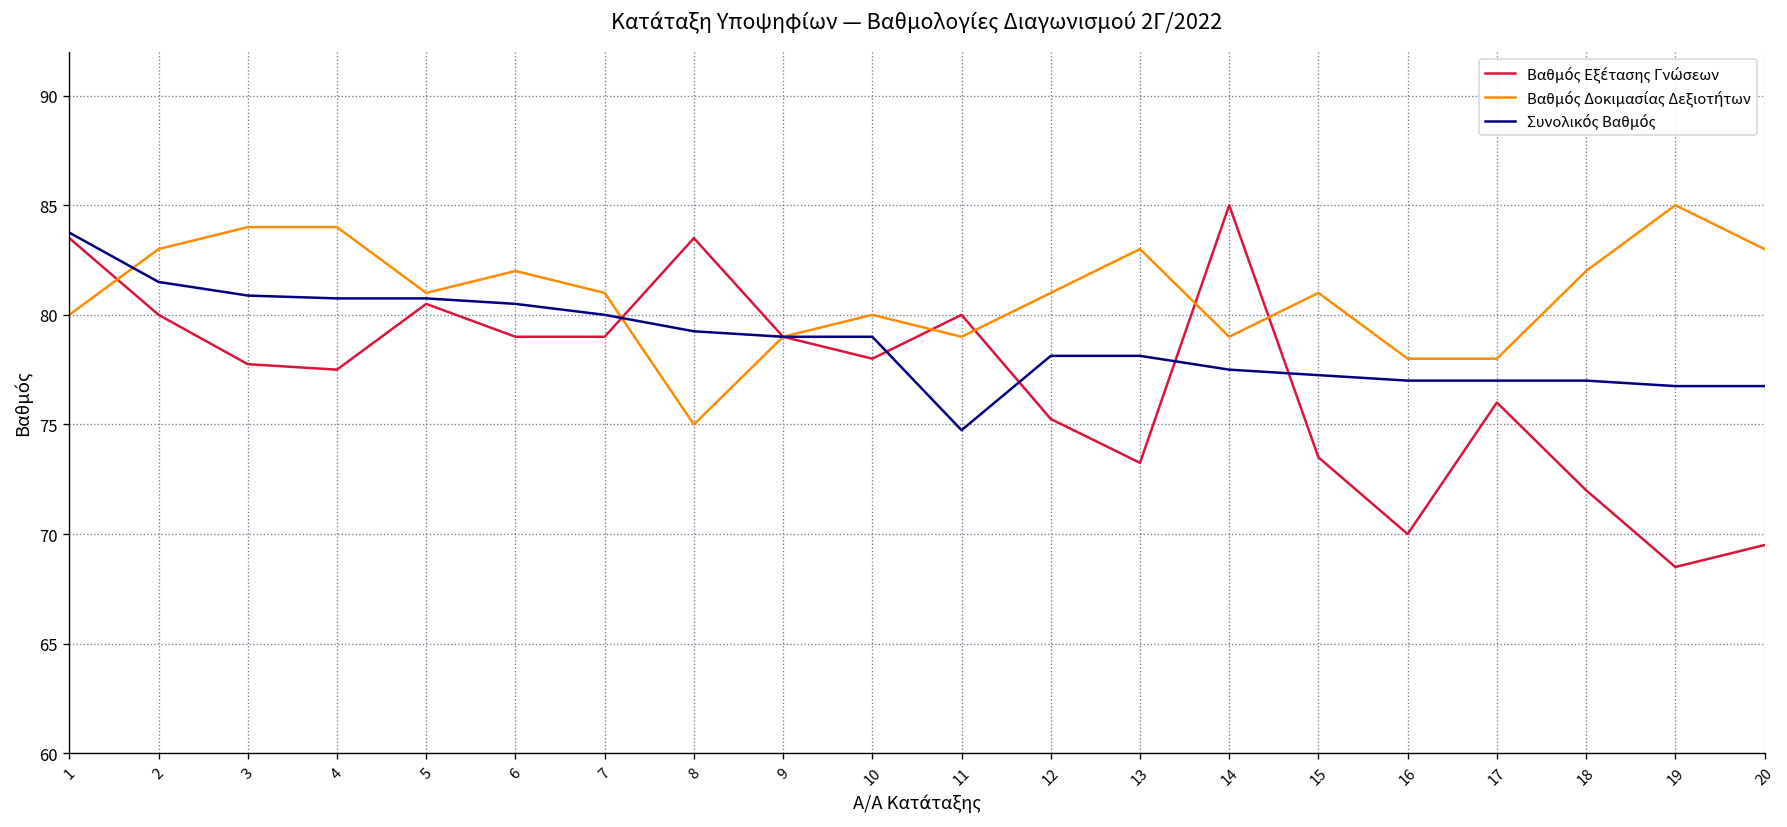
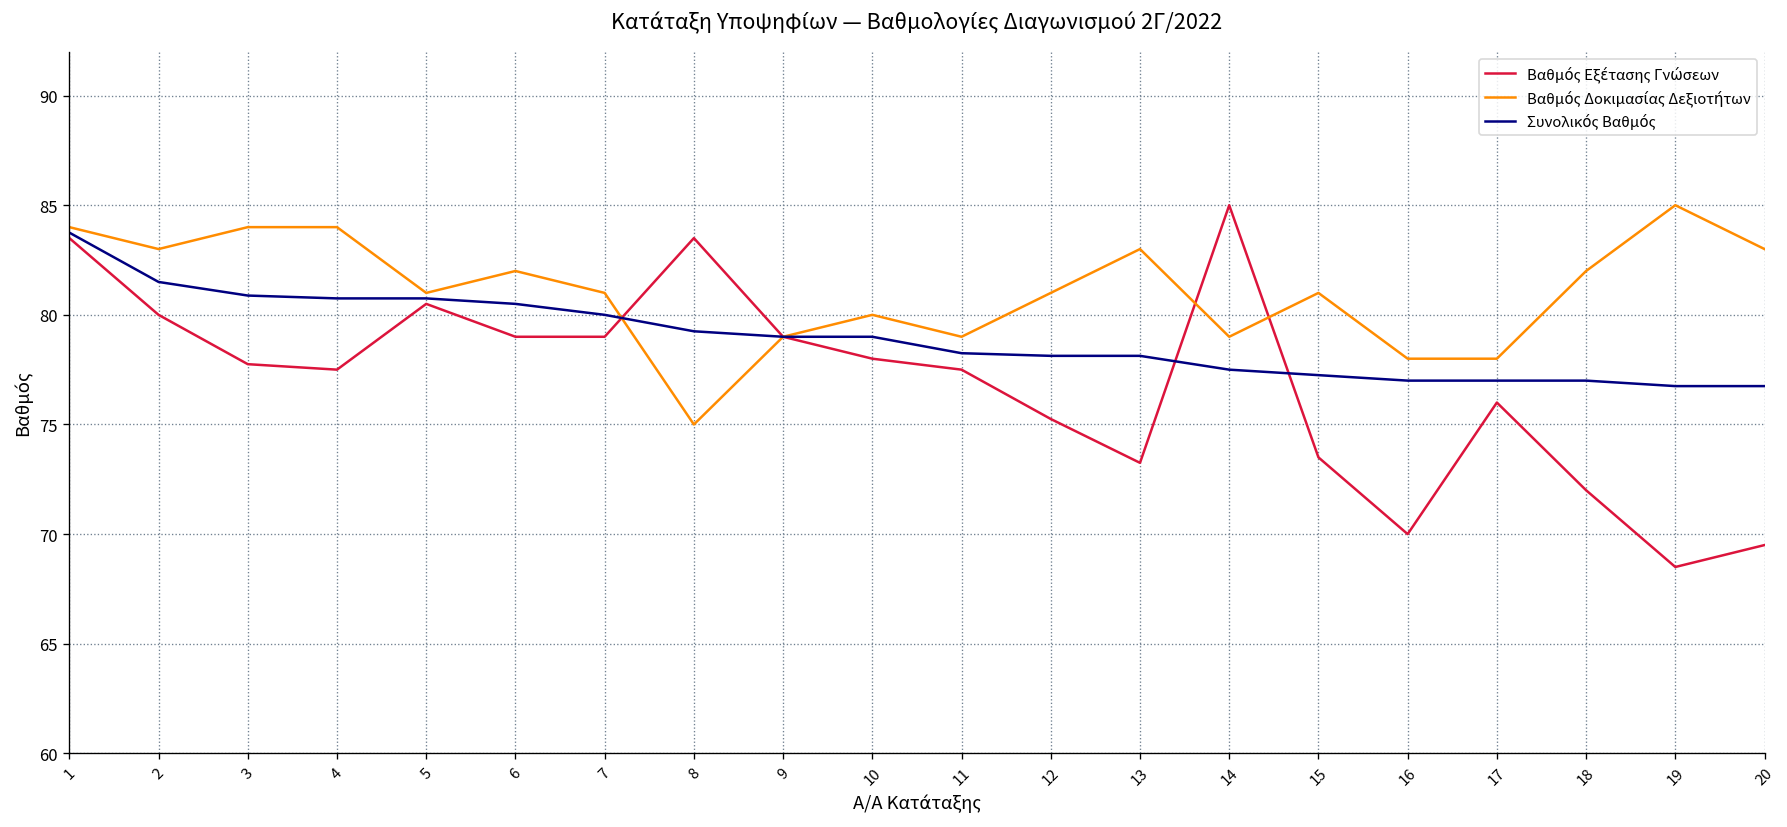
  {
    "Βαθμός Εξέτασης Γνώσεων": {
      "1": 83.5,
      "2": 80.0,
      "3": 77.8,
      "4": 77.5,
      "5": 80.5,
      "6": 79.0,
      "7": 79.0,
      "8": 83.5,
      "10": 78.0,
-     "11": 80.0,
+     "11": 77.5,
      "12": 75.3,
      "13": 73.3,
      "14": 85.0,
      "15": 73.5,
      "16": 70.0,
      "17": 76.0,
      "18": 72.0,
      "19": 68.5,
      "20": 69.5
    },
    "Βαθμός Δοκιμασίας Δεξιοτήτων": {
-     "1": 80,
+     "1": 84,
      "2": 83,
      "3": 84,
      "4": 84,
      "5": 81,
      "6": 82,
      "7": 81,
      "8": 75,
      "10": 80,
      "11": 79,
      "12": 81,
      "13": 83,
      "14": 79,
      "15": 81,
      "16": 78,
      "17": 78,
      "18": 82,
      "19": 85,
      "20": 83
    },
    "Συνολικός Βαθμός": {
      "1": 83.8,
      "2": 81.5,
      "3": 80.9,
      "4": 80.8,
      "5": 80.8,
      "6": 80.5,
      "7": 80.0,
      "8": 79.3,
      "10": 79.0,
-     "11": 74.7,
+     "11": 78.3,
      "12": 78.1,
      "13": 78.1,
      "14": 77.5,
      "15": 77.3,
      "16": 77.0,
      "17": 77.0,
      "18": 77.0,
      "19": 76.8,
      "20": 76.8
    }
  }
